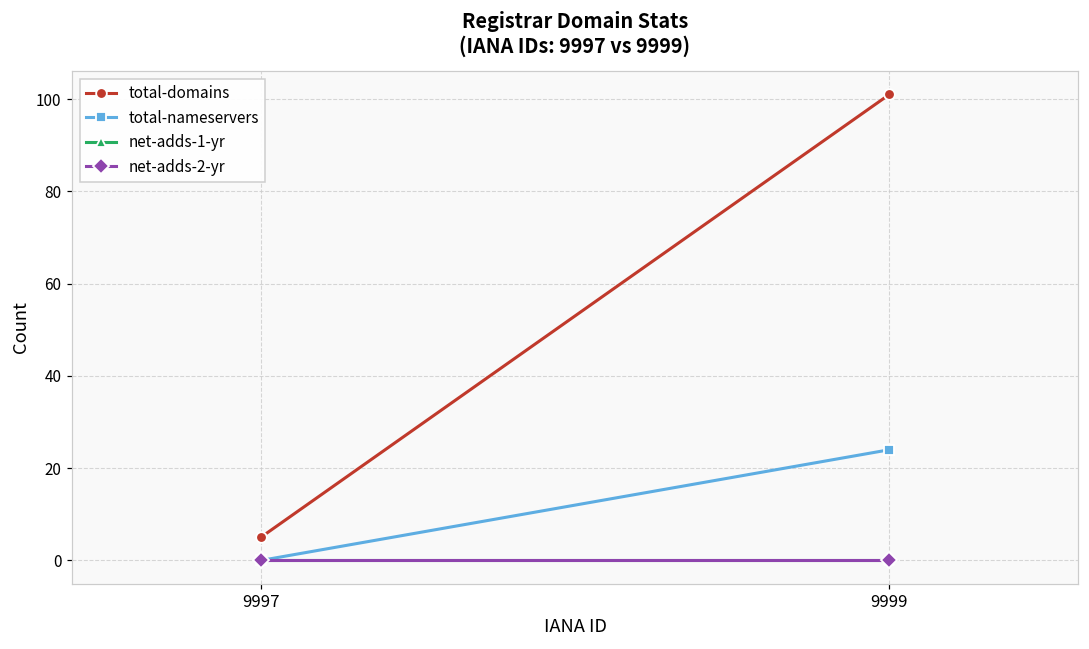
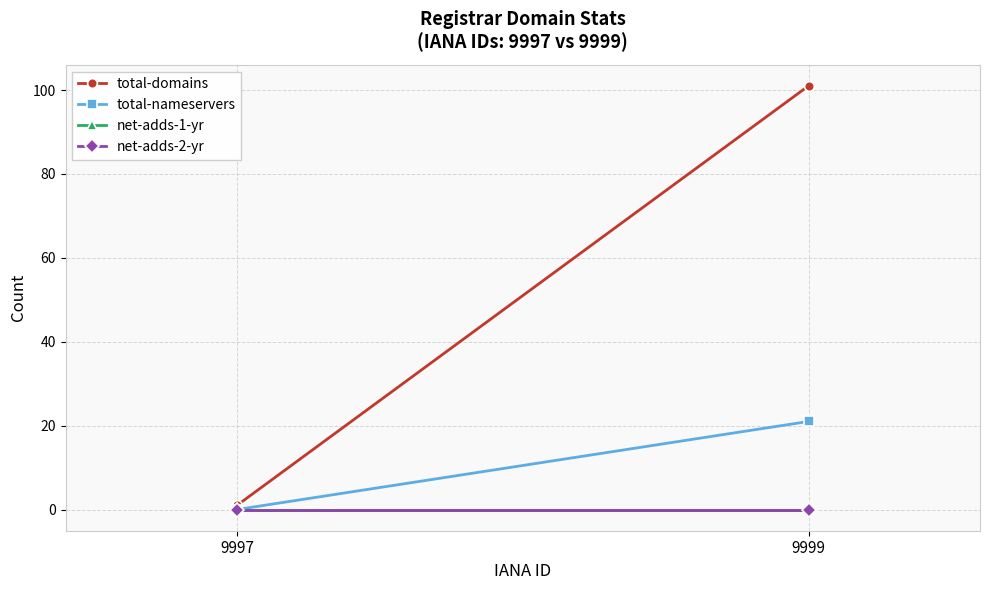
  {
    "total-domains": {
-     "9997": 5,
+     "9997": 1,
      "9999": 101
    },
    "total-nameservers": {
-     "9999": 24
+     "9999": 21
    },
    "net-adds-2-yr": {
      "9999": 0
    }
  }
